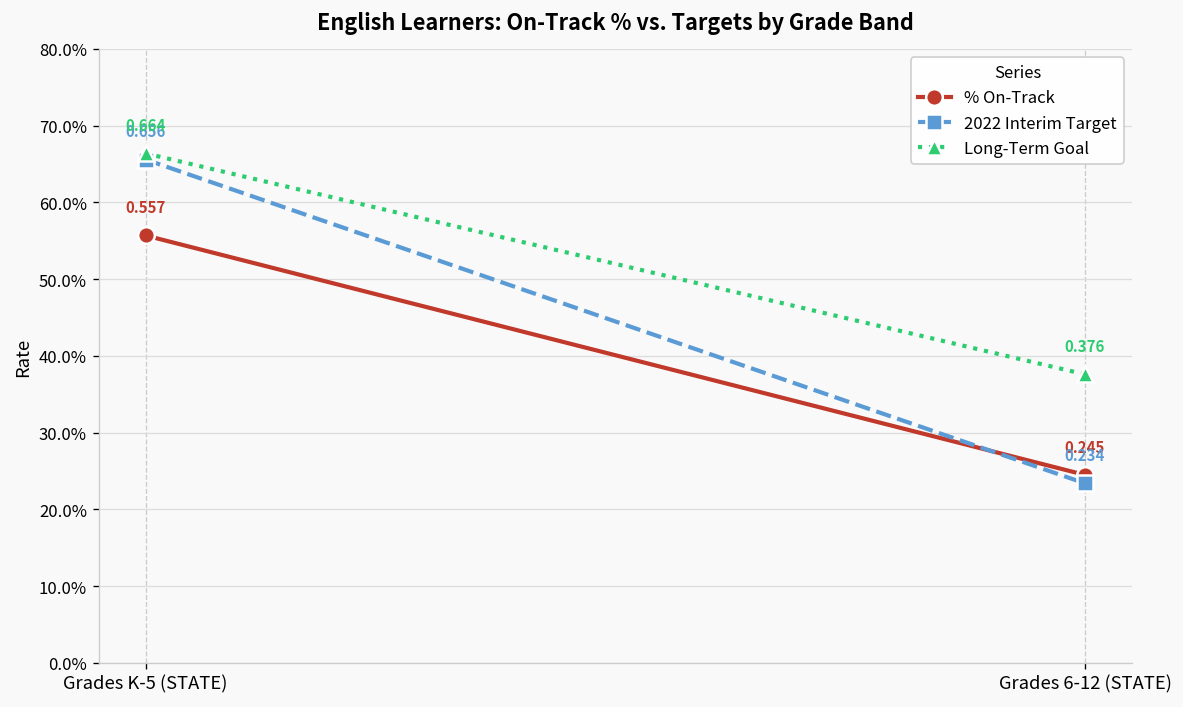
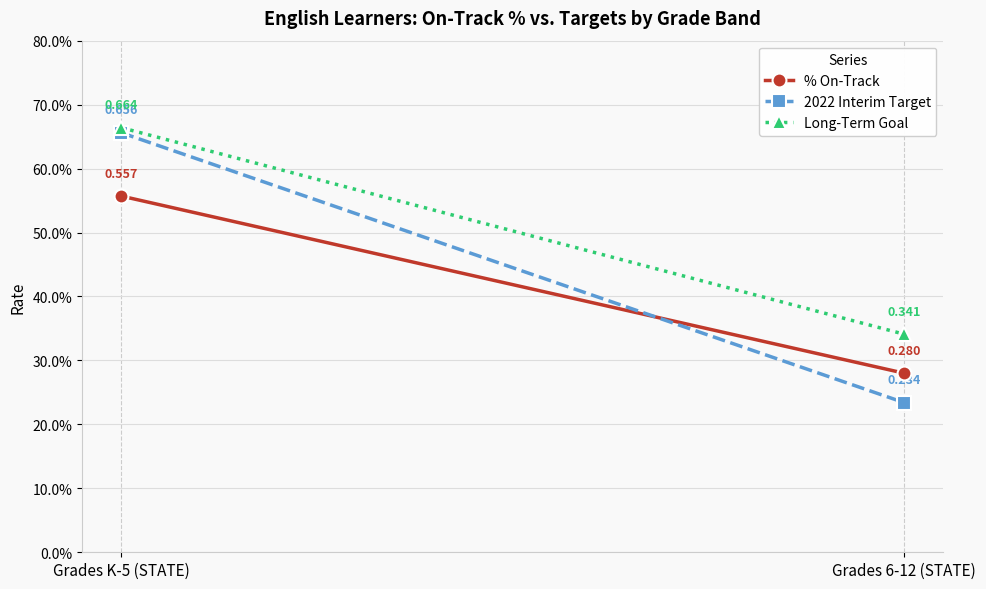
  {
    "% On-Track": {
      "Grades K-5 (STATE)": 0.557,
-     "Grades 6-12 (STATE)": 0.245
+     "Grades 6-12 (STATE)": 0.280
    },
    "Long-Term Goal": {
-     "Grades 6-12 (STATE)": 0.376
+     "Grades 6-12 (STATE)": 0.341
    }
  }
